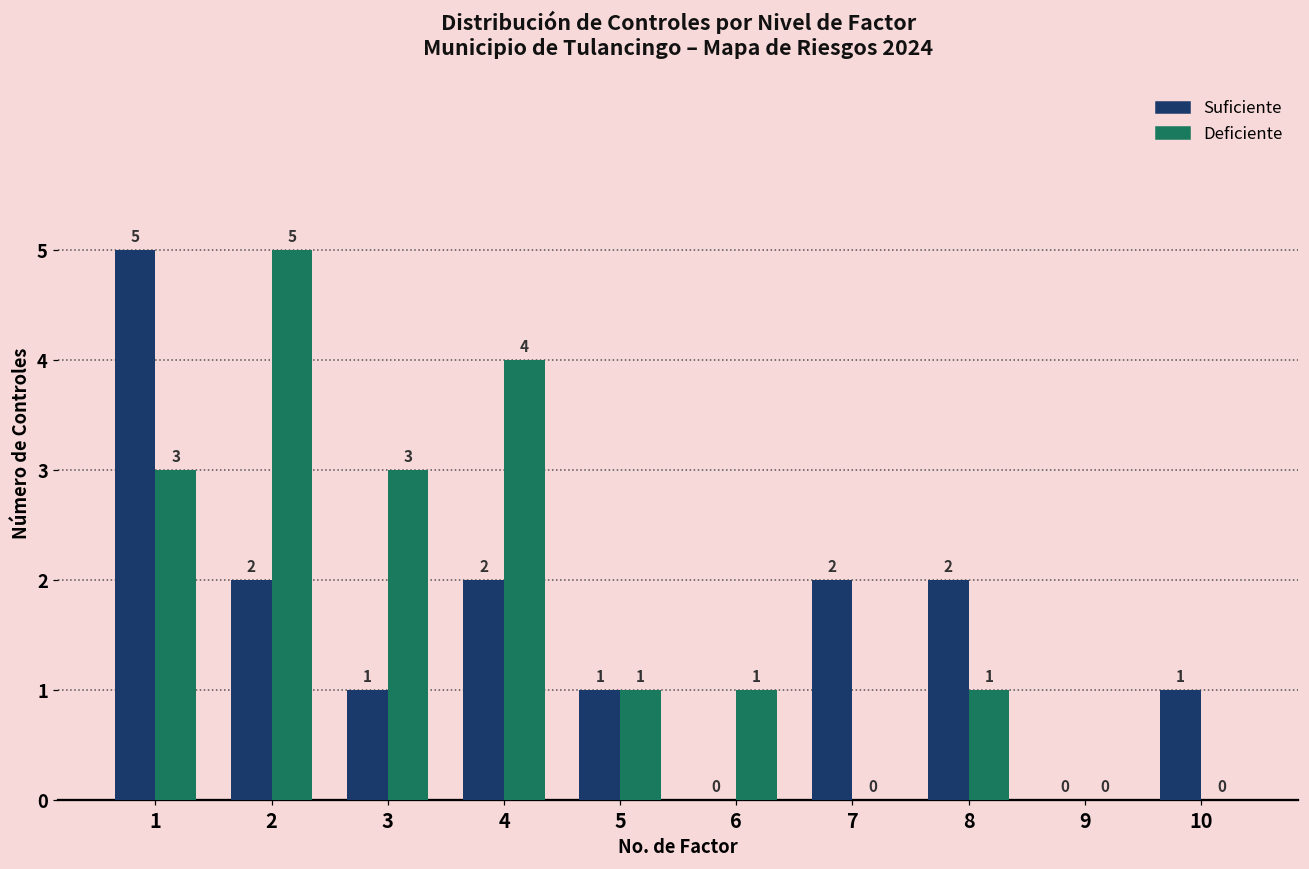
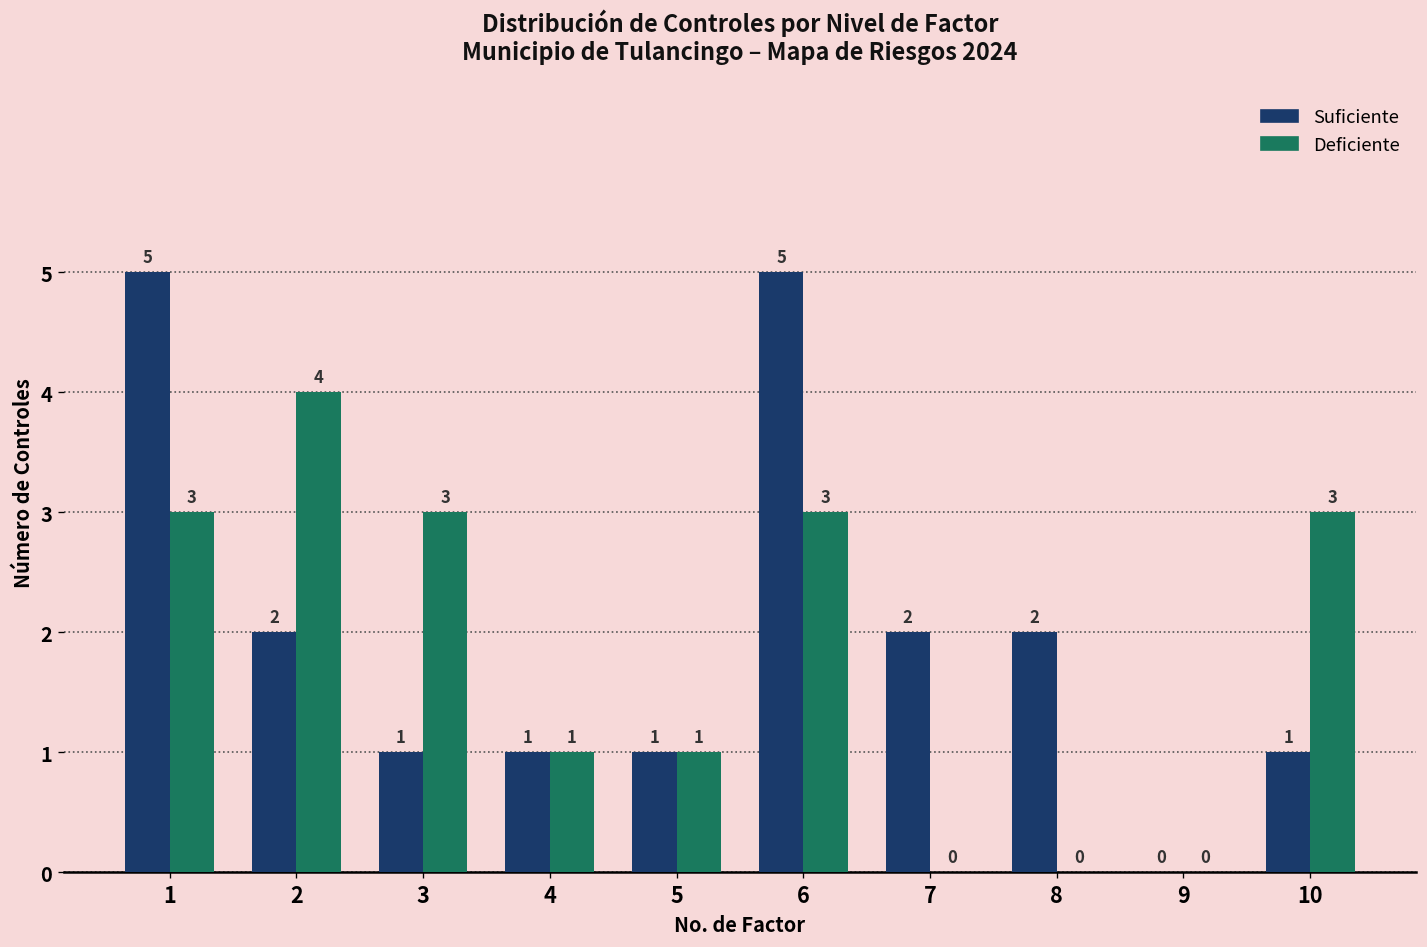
  {
    "Suficiente": {
      "1": 5,
      "2": 2,
      "3": 1,
-     "4": 2,
+     "4": 1,
      "5": 1,
-     "6": 0,
+     "6": 5,
      "7": 2,
      "8": 2,
      "9": 0,
      "10": 1
    },
    "Deficiente": {
      "1": 3,
-     "2": 5,
+     "2": 4,
      "3": 3,
-     "4": 4,
+     "4": 1,
      "5": 1,
-     "6": 1,
+     "6": 3,
      "7": 0,
-     "8": 1,
+     "8": 0,
      "9": 0,
-     "10": 0
+     "10": 3
    }
  }
